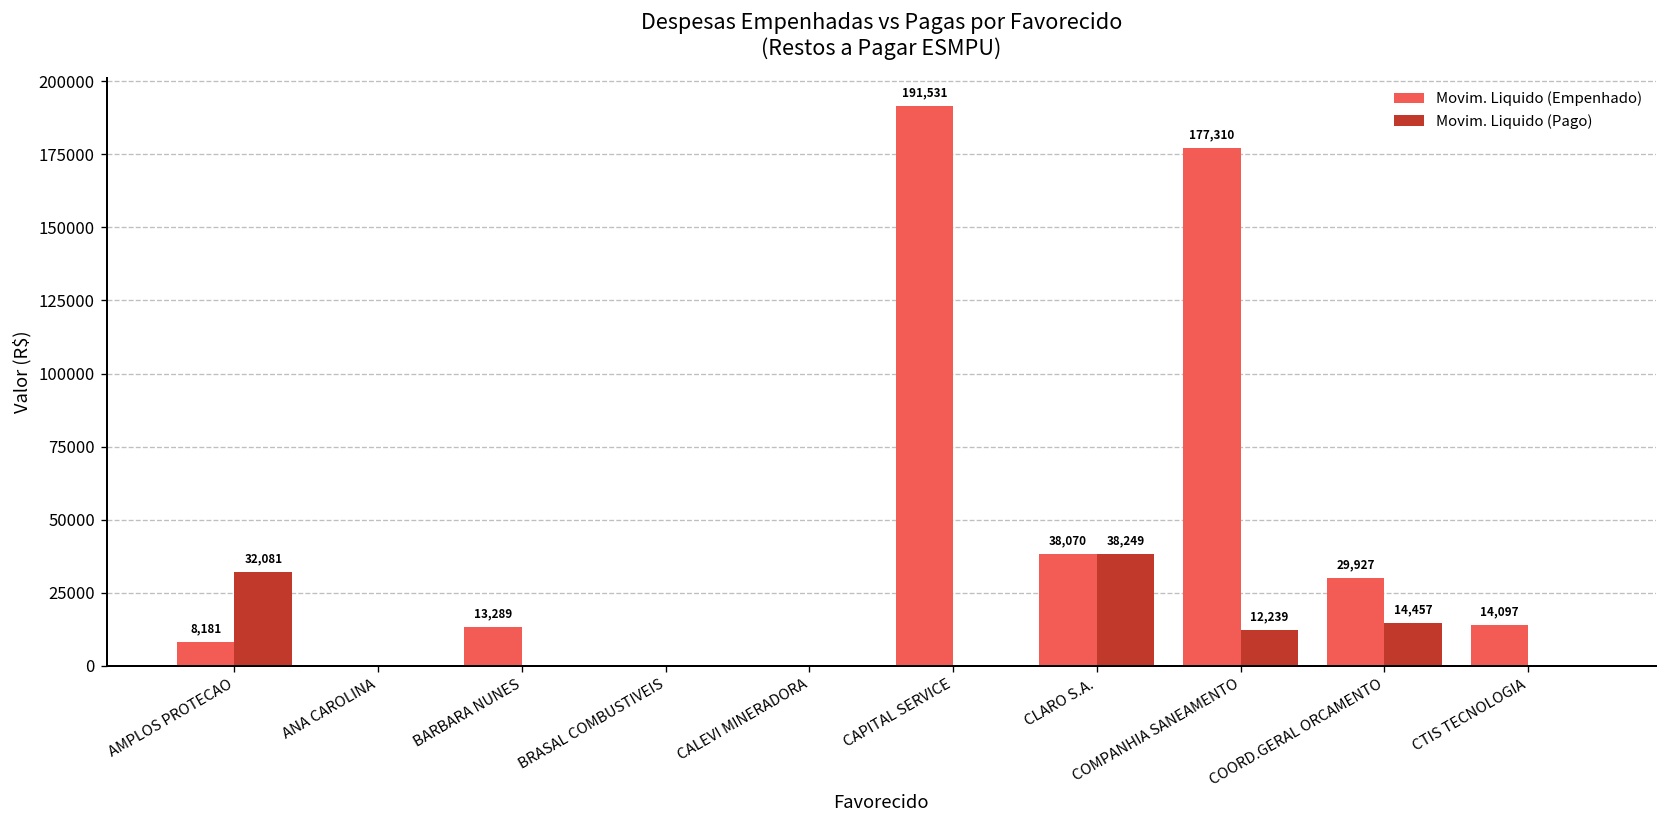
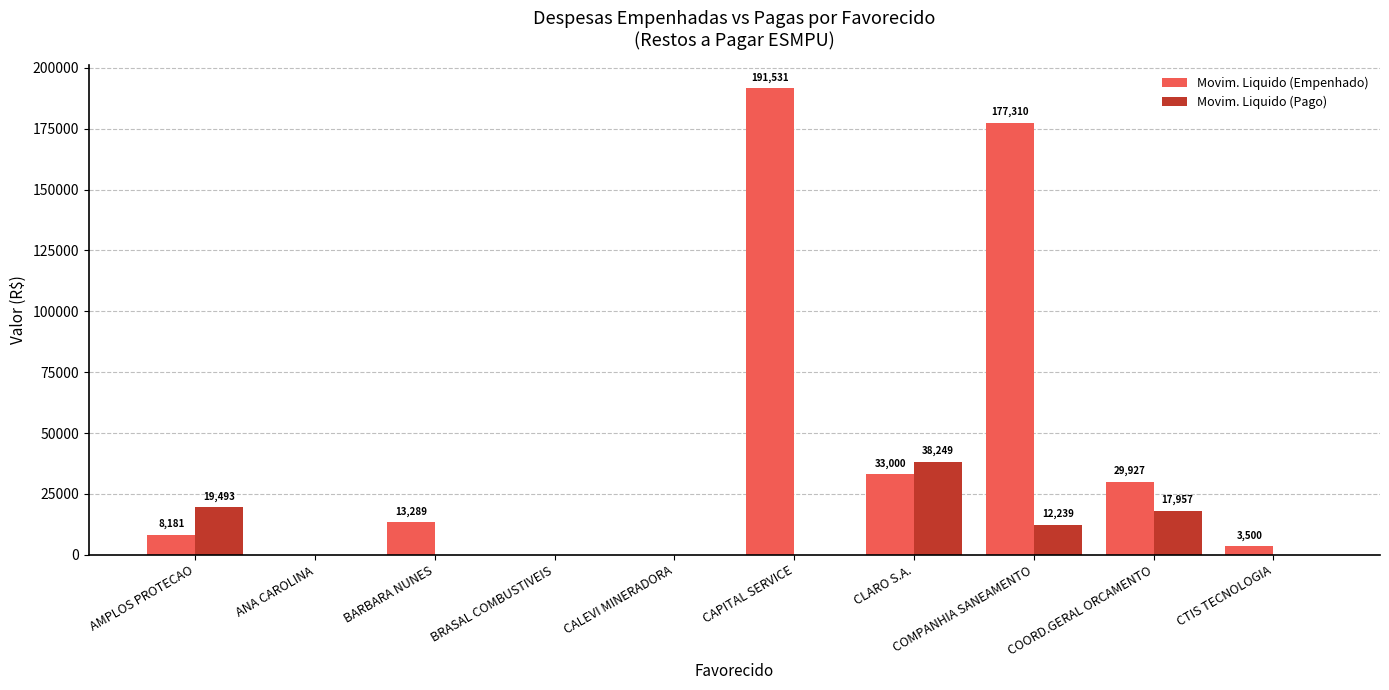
  {
    "Movim. Liquido (Empenhado)": {
      "AMPLOS PROTECAO": "8,181",
      "BARBARA NUNES": "13,289",
      "CAPITAL SERVICE": "191,531",
-     "CLARO S.A.": "38,070",
+     "CLARO S.A.": "33,000",
      "COMPANHIA SANEAMENTO": "177,310",
      "COORD.GERAL ORCAMENTO": "29,927",
-     "CTIS TECNOLOGIA": "14,097"
+     "CTIS TECNOLOGIA": "3,500"
    },
    "Movim. Liquido (Pago)": {
-     "AMPLOS PROTECAO": "32,081",
+     "AMPLOS PROTECAO": "19,493",
      "CLARO S.A.": "38,249",
      "COMPANHIA SANEAMENTO": "12,239",
-     "COORD.GERAL ORCAMENTO": "14,457"
+     "COORD.GERAL ORCAMENTO": "17,957"
    }
  }
